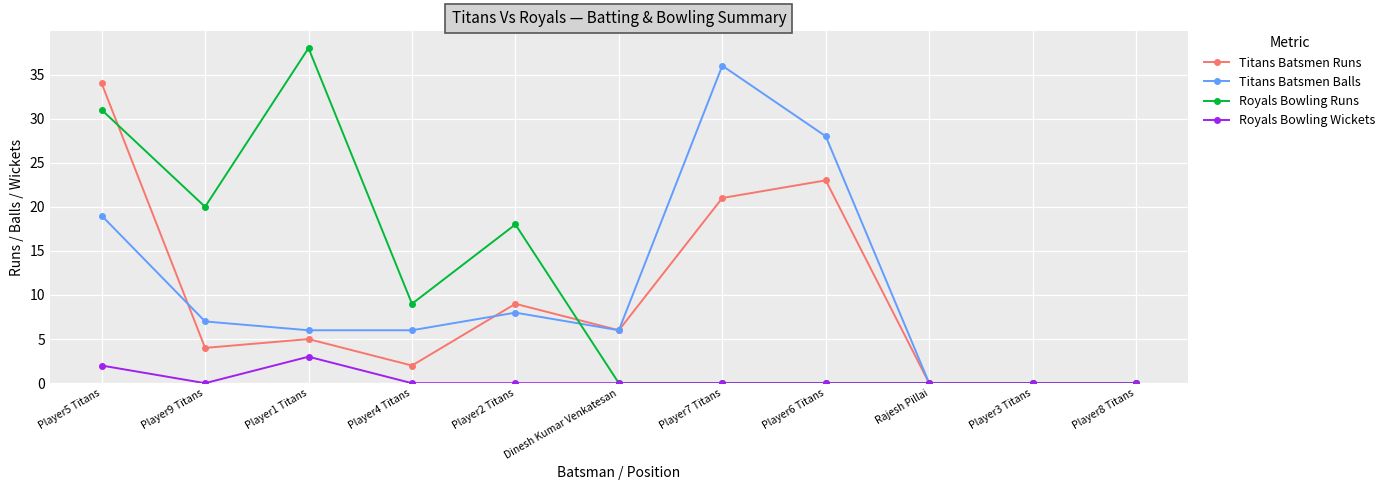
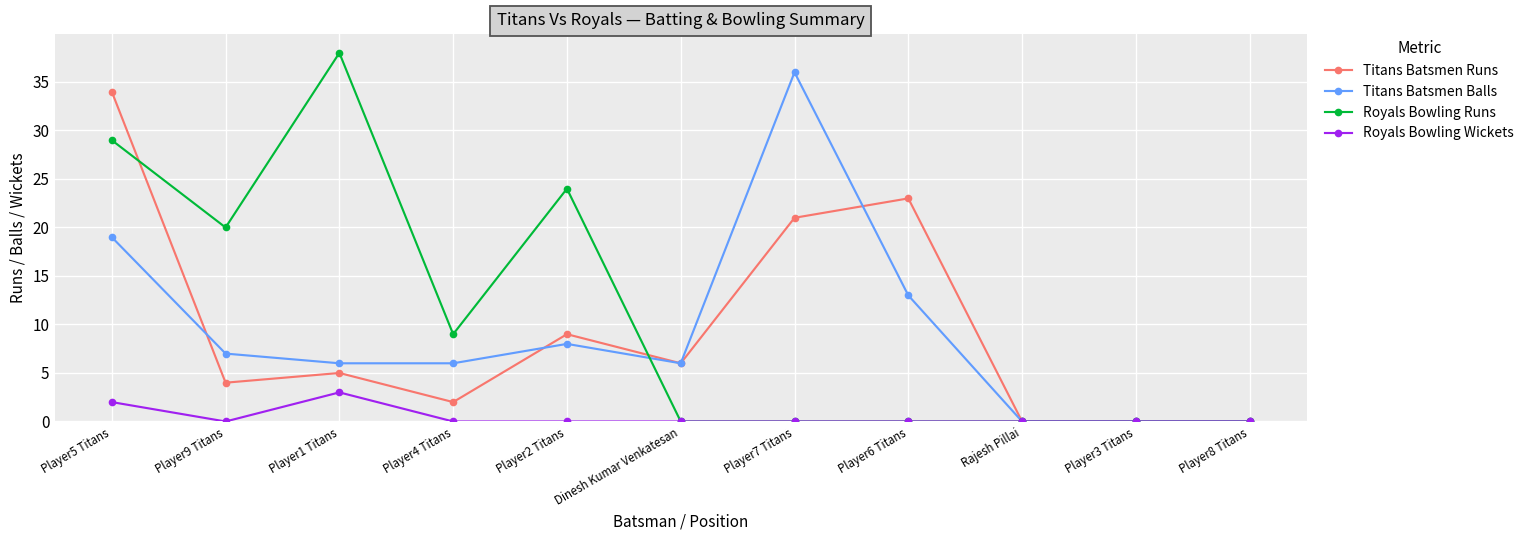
  {
    "Titans Batsmen Runs": {
      "Player5 Titans": 34,
      "Player9 Titans": 4,
      "Player1 Titans": 5,
      "Player4 Titans": 2,
      "Player2 Titans": 9,
      "Player7 Titans": 21,
      "Player6 Titans": 23
    },
    "Titans Batsmen Balls": {
      "Player5 Titans": 19,
      "Player9 Titans": 7,
      "Player1 Titans": 6,
      "Player4 Titans": 6,
      "Player2 Titans": 8,
      "Player7 Titans": 36,
-     "Player6 Titans": 28
+     "Player6 Titans": 13
    },
    "Royals Bowling Runs": {
-     "Player5 Titans": 31,
+     "Player5 Titans": 29,
      "Player9 Titans": 20,
      "Player1 Titans": 38,
      "Player4 Titans": 9,
-     "Player2 Titans": 18
+     "Player2 Titans": 24
    },
    "Royals Bowling Wickets": {
      "Player5 Titans": 2,
      "Player9 Titans": 0,
      "Player1 Titans": 3,
      "Player4 Titans": 0,
      "Player2 Titans": 0
    }
  }
